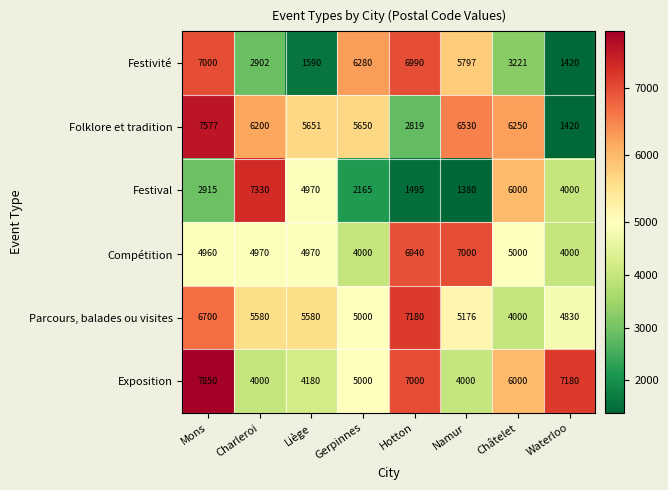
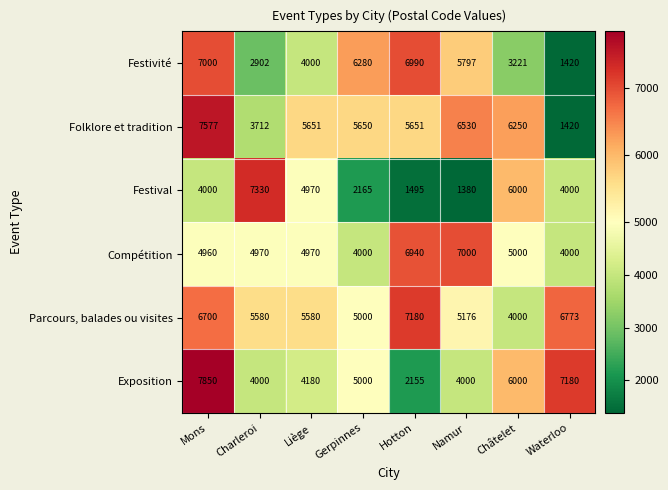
  {
    "Festivité": {
      "Mons": 7000,
      "Charleroi": 2902,
-     "Liège": 1590,
+     "Liège": 4000,
      "Gerpinnes": 6280,
      "Hotton": 6990,
      "Namur": 5797,
      "Châtelet": 3221,
      "Waterloo": 1420
    },
    "Folklore et tradition": {
      "Mons": 7577,
-     "Charleroi": 6200,
+     "Charleroi": 3712,
      "Liège": 5651,
      "Gerpinnes": 5650,
-     "Hotton": 2819,
+     "Hotton": 5651,
      "Namur": 6530,
      "Châtelet": 6250,
      "Waterloo": 1420
    },
    "Festival": {
-     "Mons": 2915,
+     "Mons": 4000,
      "Charleroi": 7330,
      "Liège": 4970,
      "Gerpinnes": 2165,
      "Hotton": 1495,
      "Namur": 1380,
      "Châtelet": 6000,
      "Waterloo": 4000
    },
    "Compétition": {
      "Mons": 4960,
      "Charleroi": 4970,
      "Liège": 4970,
      "Gerpinnes": 4000,
      "Hotton": 6940,
      "Namur": 7000,
      "Châtelet": 5000,
      "Waterloo": 4000
    },
    "Parcours, balades ou visites": {
      "Mons": 6700,
      "Charleroi": 5580,
      "Liège": 5580,
      "Gerpinnes": 5000,
      "Hotton": 7180,
      "Namur": 5176,
      "Châtelet": 4000,
-     "Waterloo": 4830
+     "Waterloo": 6773
    },
    "Exposition": {
      "Mons": 7850,
      "Charleroi": 4000,
      "Liège": 4180,
      "Gerpinnes": 5000,
-     "Hotton": 7000,
+     "Hotton": 2155,
      "Namur": 4000,
      "Châtelet": 6000,
      "Waterloo": 7180
    }
  }
